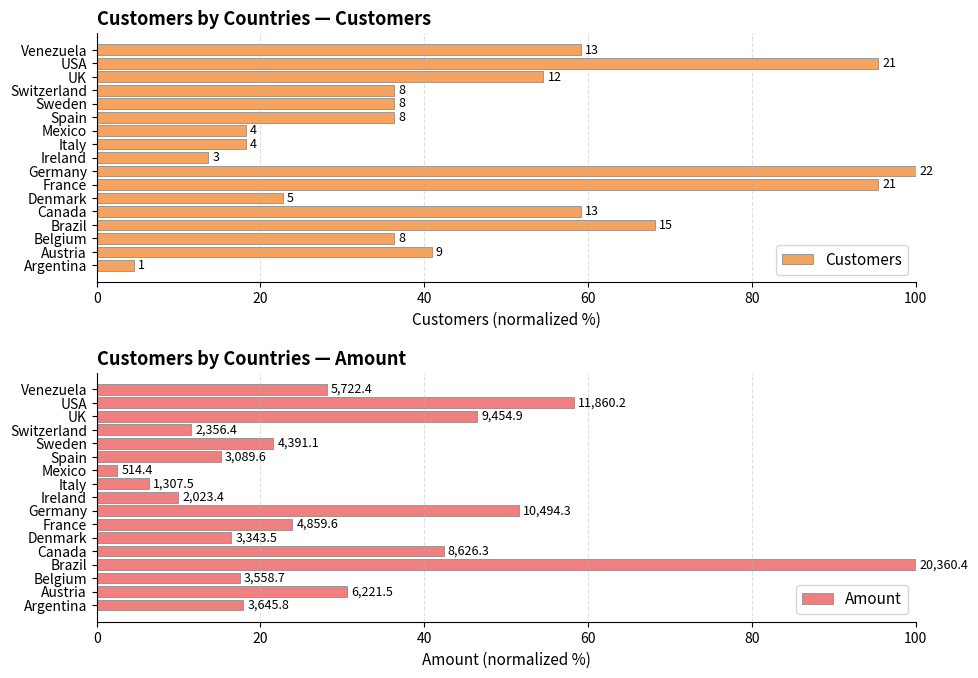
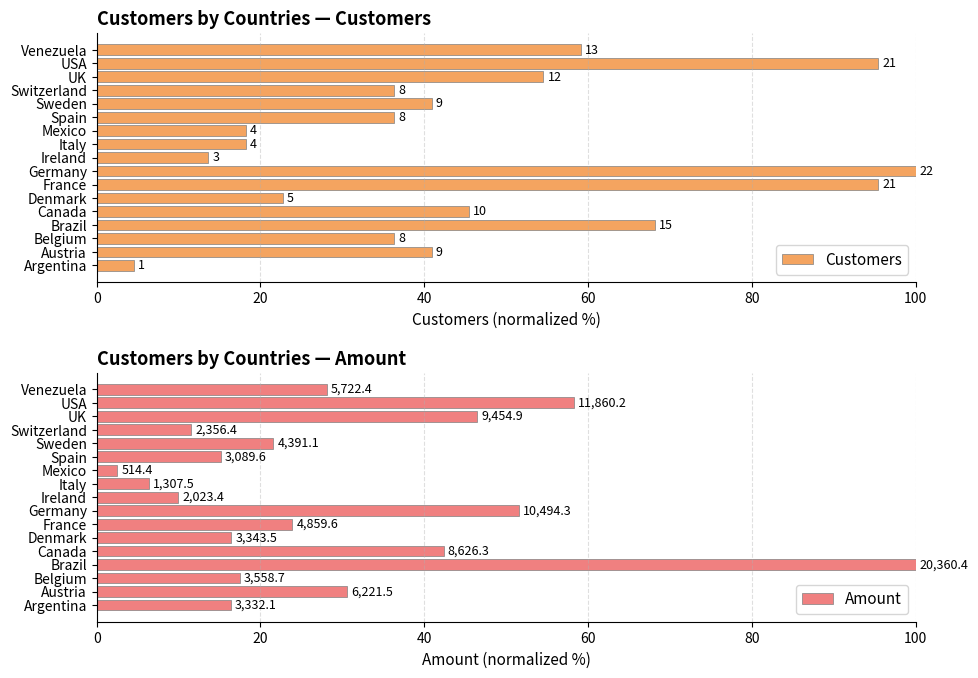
  {
    "Customers by Countries — Customers": {
-     "Sweden": "8",
-     "Canada": "13"
+     "Sweden": "9",
+     "Canada": "10"
    },
    "Customers by Countries — Amount": {
-     "Argentina": "3,645.8"
+     "Argentina": "3,332.1"
    }
  }
